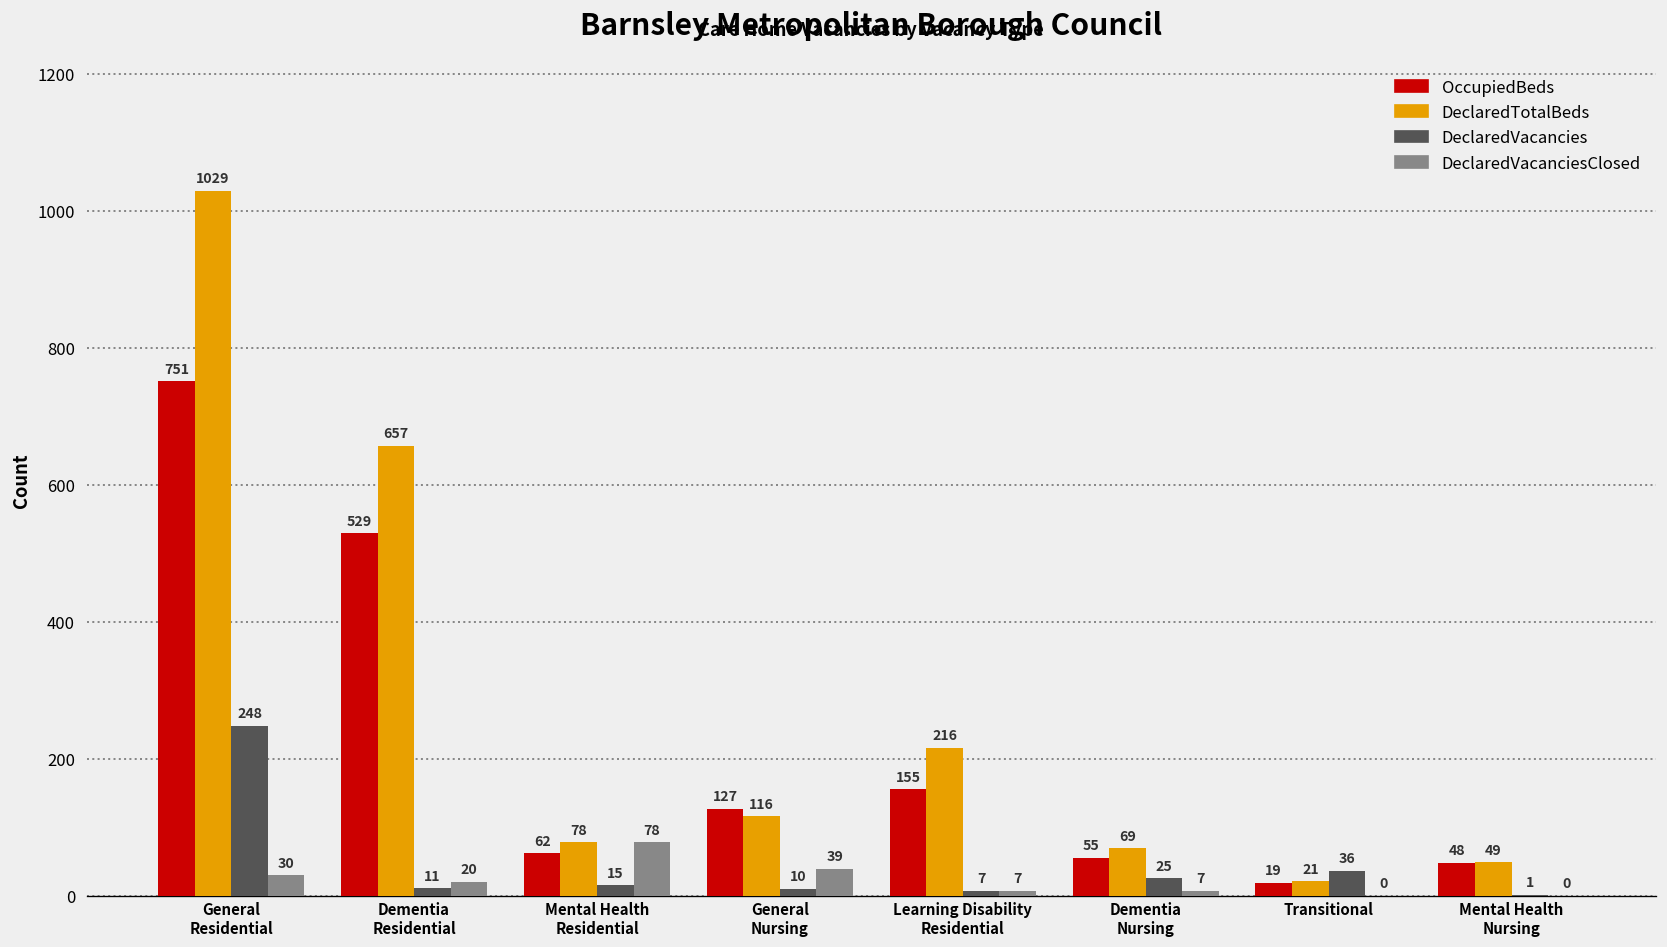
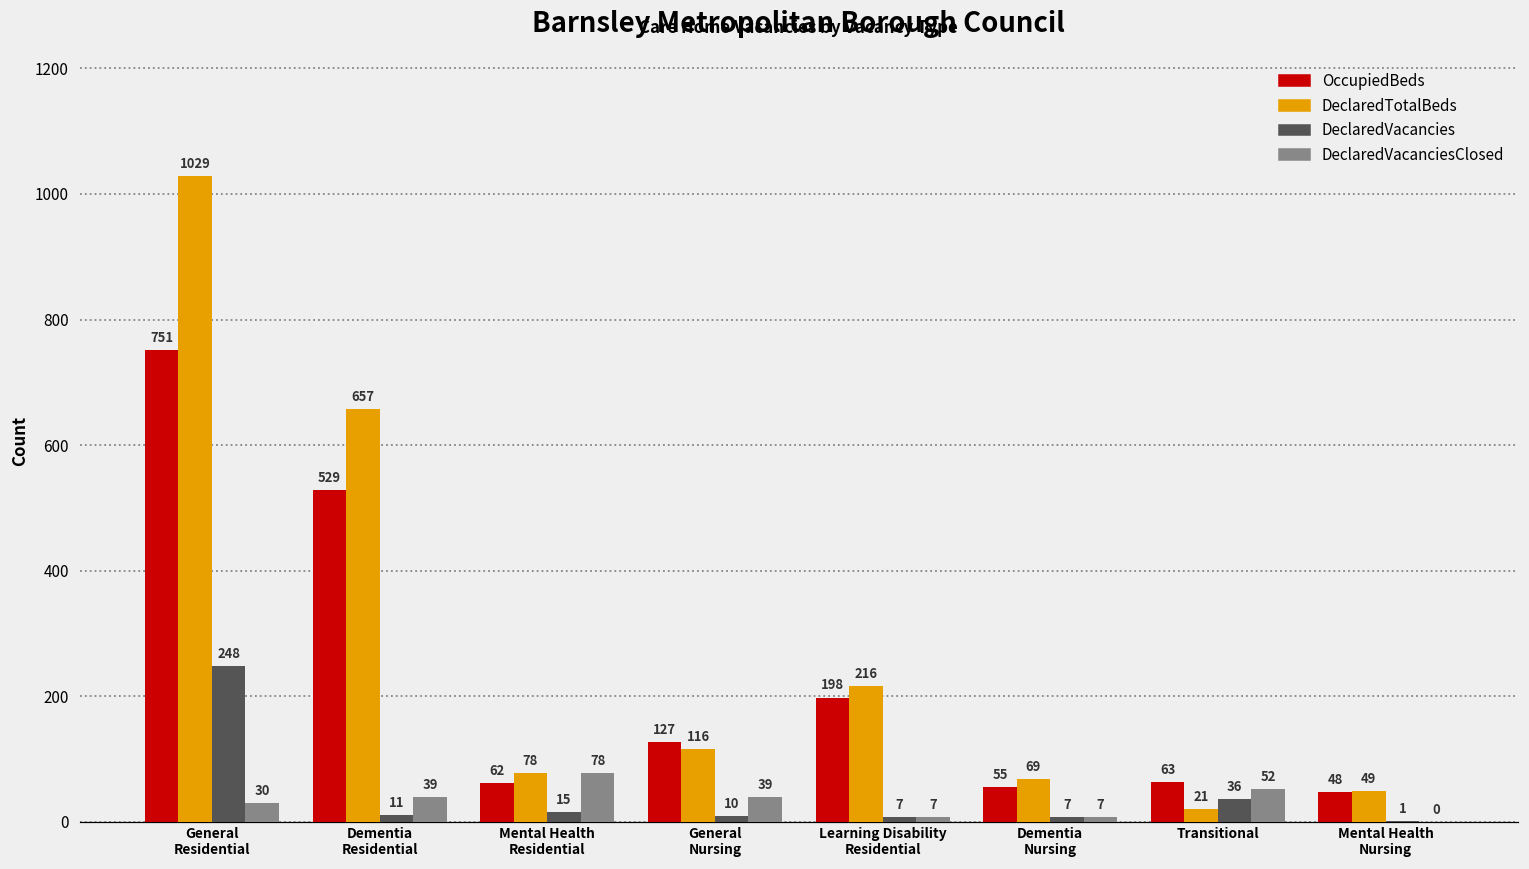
  {
    "OccupiedBeds": {
      "General Residential": 751,
      "Dementia Residential": 529,
      "Mental Health Residential": 62,
      "General Nursing": 127,
-     "Learning Disability Residential": 155,
+     "Learning Disability Residential": 198,
      "Dementia Nursing": 55,
-     "Transitional": 19,
+     "Transitional": 63,
      "Mental Health Nursing": 48
    },
    "DeclaredTotalBeds": {
      "General Residential": 1029,
      "Dementia Residential": 657,
      "Mental Health Residential": 78,
      "General Nursing": 116,
      "Learning Disability Residential": 216,
      "Dementia Nursing": 69,
      "Transitional": 21,
      "Mental Health Nursing": 49
    },
    "DeclaredVacancies": {
      "General Residential": 248,
      "Dementia Residential": 11,
      "Mental Health Residential": 15,
      "General Nursing": 10,
      "Learning Disability Residential": 7,
-     "Dementia Nursing": 25,
+     "Dementia Nursing": 7,
      "Transitional": 36,
      "Mental Health Nursing": 1
    },
    "DeclaredVacanciesClosed": {
      "General Residential": 30,
-     "Dementia Residential": 20,
+     "Dementia Residential": 39,
      "Mental Health Residential": 78,
      "General Nursing": 39,
      "Learning Disability Residential": 7,
      "Dementia Nursing": 7,
-     "Transitional": 0,
+     "Transitional": 52,
      "Mental Health Nursing": 0
    }
  }
